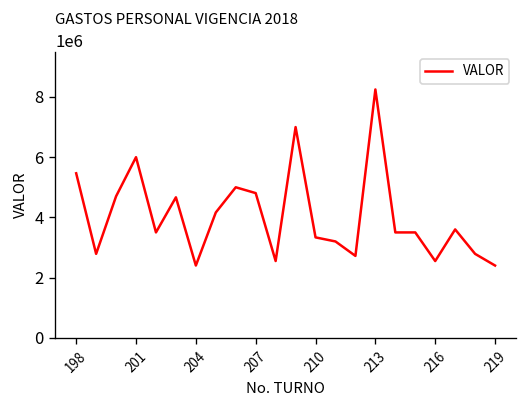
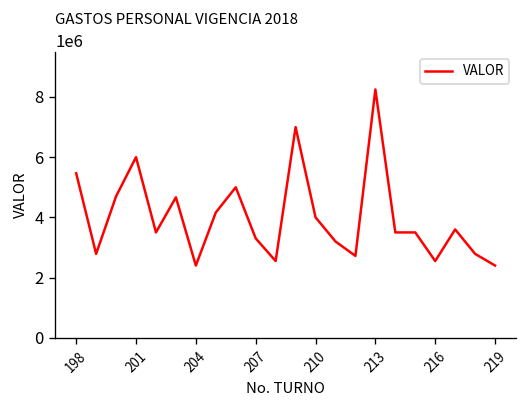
  {
    "198": 5500000,
    "201": 6000000,
    "204": 2400000,
-   "207": 4800000,
-   "210": 3300000,
+   "207": 3300000,
+   "210": 4000000,
    "213": 8300000,
    "216": 2500000,
    "219": 2400000
  }
